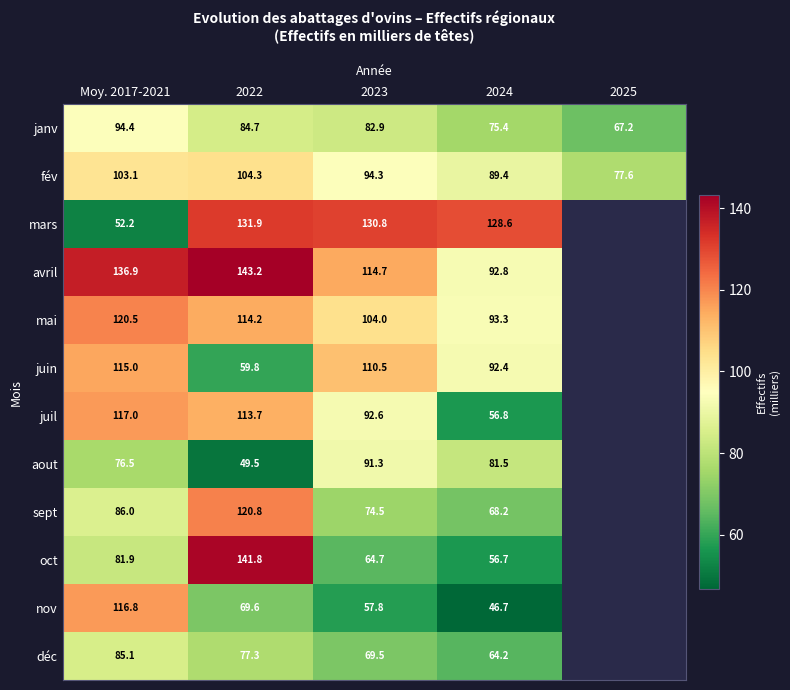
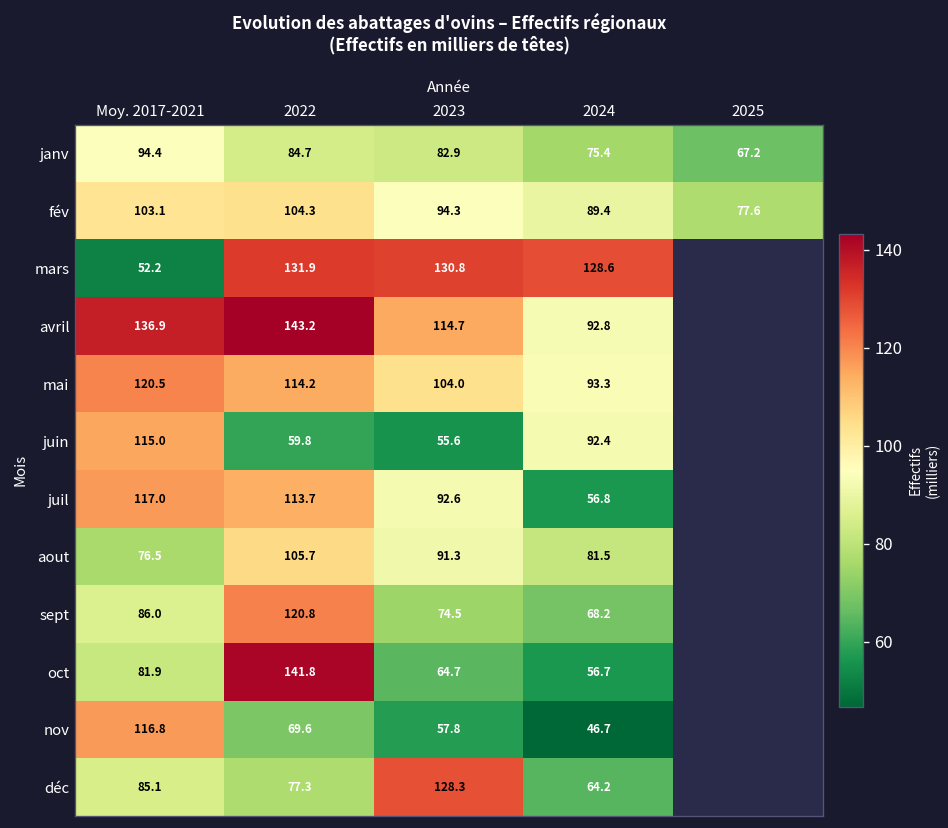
  {
    "janv": {
      "Moy. 2017-2021": 94.4,
      "2022": 84.7,
      "2023": 82.9,
      "2024": 75.4,
      "2025": 67.2
    },
    "fév": {
      "Moy. 2017-2021": 103.1,
      "2022": 104.3,
      "2023": 94.3,
      "2024": 89.4,
      "2025": 77.6
    },
    "mars": {
      "Moy. 2017-2021": 52.2,
      "2022": 131.9,
      "2023": 130.8,
      "2024": 128.6
    },
    "avril": {
      "Moy. 2017-2021": 136.9,
      "2022": 143.2,
      "2023": 114.7,
      "2024": 92.8
    },
    "mai": {
      "Moy. 2017-2021": 120.5,
      "2022": 114.2,
      "2023": 104.0,
      "2024": 93.3
    },
    "juin": {
      "Moy. 2017-2021": 115.0,
      "2022": 59.8,
-     "2023": 110.5,
+     "2023": 55.6,
      "2024": 92.4
    },
    "juil": {
      "Moy. 2017-2021": 117.0,
      "2022": 113.7,
      "2023": 92.6,
      "2024": 56.8
    },
    "aout": {
      "Moy. 2017-2021": 76.5,
-     "2022": 49.5,
+     "2022": 105.7,
      "2023": 91.3,
      "2024": 81.5
    },
    "sept": {
      "Moy. 2017-2021": 86.0,
      "2022": 120.8,
      "2023": 74.5,
      "2024": 68.2
    },
    "oct": {
      "Moy. 2017-2021": 81.9,
      "2022": 141.8,
      "2023": 64.7,
      "2024": 56.7
    },
    "nov": {
      "Moy. 2017-2021": 116.8,
      "2022": 69.6,
      "2023": 57.8,
      "2024": 46.7
    },
    "déc": {
      "Moy. 2017-2021": 85.1,
      "2022": 77.3,
-     "2023": 69.5,
+     "2023": 128.3,
      "2024": 64.2
    }
  }
